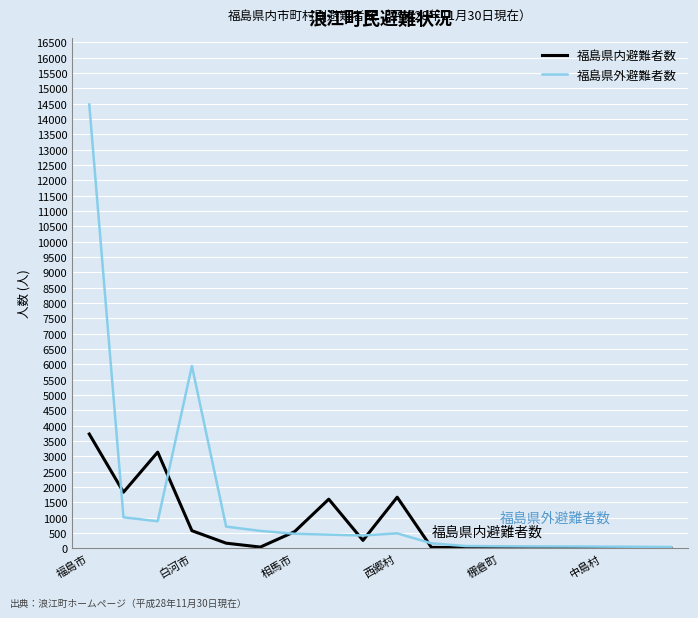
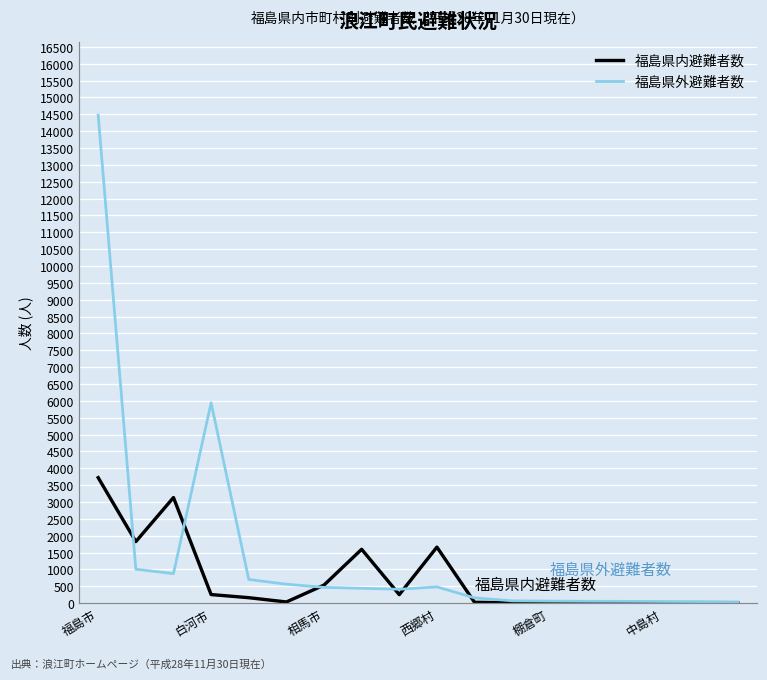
  {
    "福島県内避難者数": {
      "福島市": 3700,
-     "白河市": 600,
+     "白河市": 300,
      "西郷村": 1700
    },
    "福島県外避難者数": {
      "福島市": 14500,
      "白河市": 5900,
      "西郷村": 500
    }
  }
